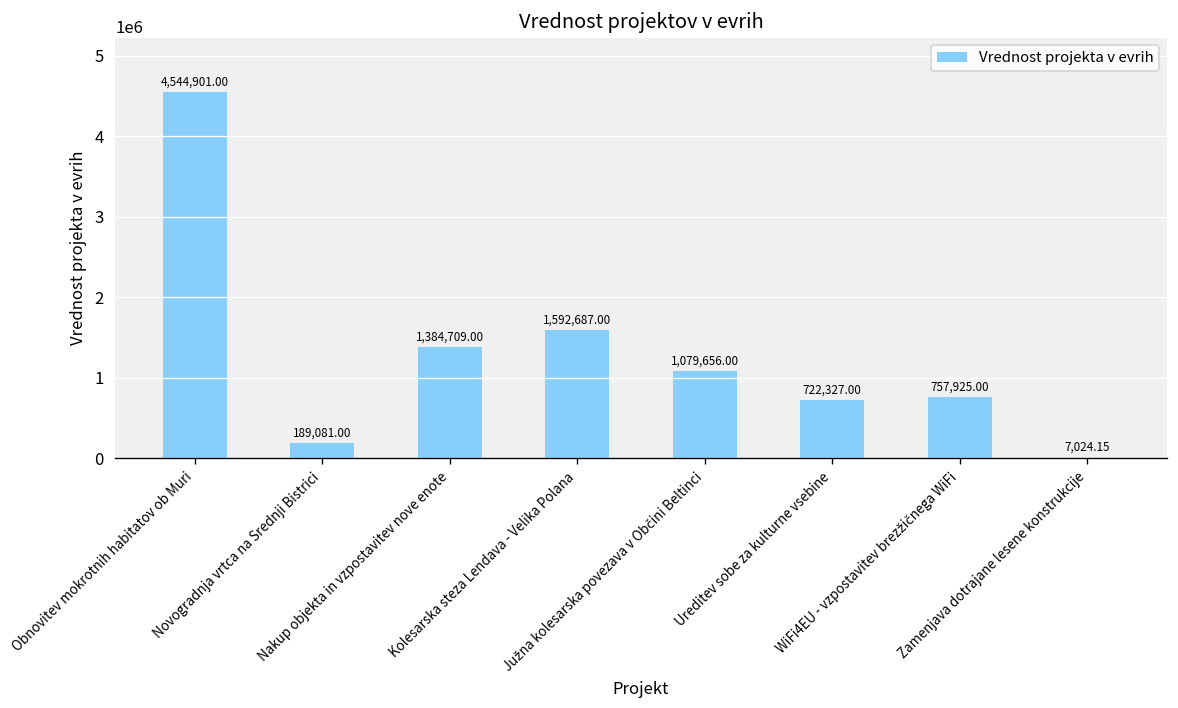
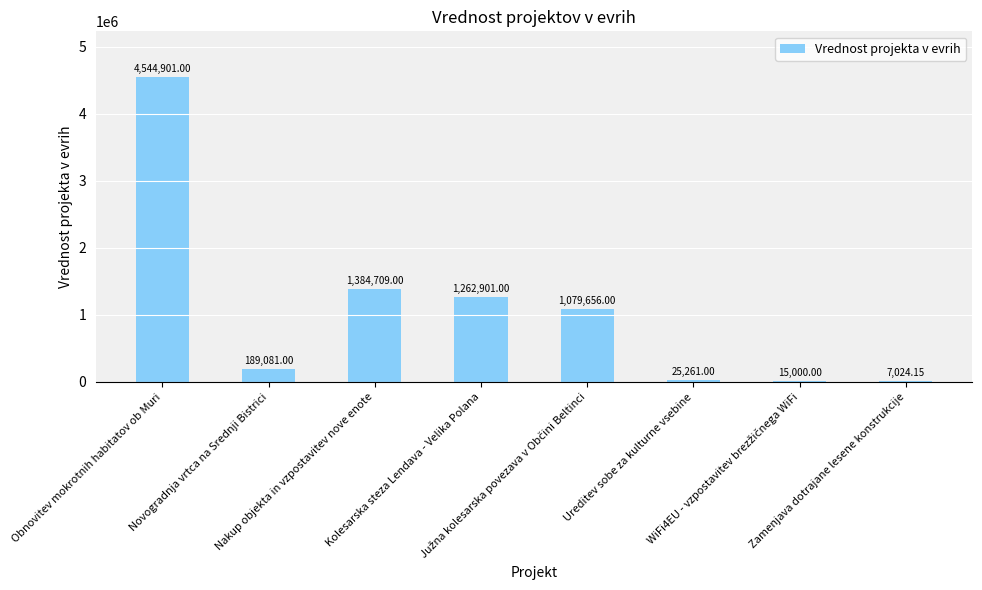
  {
    "Obnovitev mokrotnih habitatov ob Muri": "4,544,901.00",
    "Novogradnja vrtca na Srednji Bistrici": "189,081.00",
    "Nakup objekta in vzpostavitev nove enote": "1,384,709.00",
-   "Kolesarska steza Lendava - Velika Polana": "1,592,687.00",
+   "Kolesarska steza Lendava - Velika Polana": "1,262,901.00",
    "Južna kolesarska povezava v Občini Beltinci": "1,079,656.00",
-   "Ureditev sobe za kulturne vsebine": "722,327.00",
-   "WiFi4EU - vzpostavitev brezžičnega WiFi": "757,925.00",
+   "Ureditev sobe za kulturne vsebine": "25,261.00",
+   "WiFi4EU - vzpostavitev brezžičnega WiFi": "15,000.00",
    "Zamenjava dotrajane lesene konstrukcije": "7,024.15"
  }
